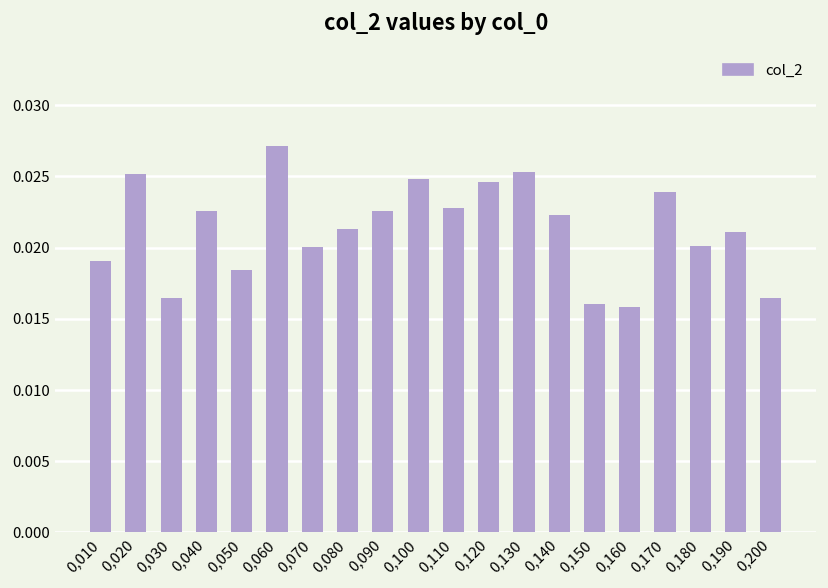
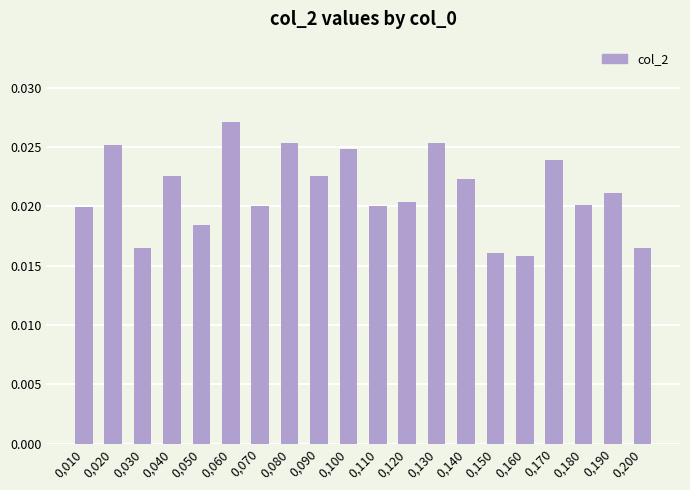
  {
-   "0,010": 0.0191,
+   "0,010": 0.0200,
    "0,020": 0.0252,
    "0,030": 0.0165,
    "0,040": 0.0226,
    "0,050": 0.0184,
    "0,060": 0.0271,
    "0,070": 0.0200,
-   "0,080": 0.0213,
+   "0,080": 0.0254,
    "0,090": 0.0226,
    "0,100": 0.0249,
-   "0,110": 0.0228,
-   "0,120": 0.0246,
+   "0,110": 0.0200,
+   "0,120": 0.0203,
    "0,130": 0.0253,
    "0,140": 0.0223,
    "0,150": 0.0160,
    "0,160": 0.0158,
    "0,170": 0.0239,
    "0,180": 0.0201,
    "0,190": 0.0211,
    "0,200": 0.0165
  }
